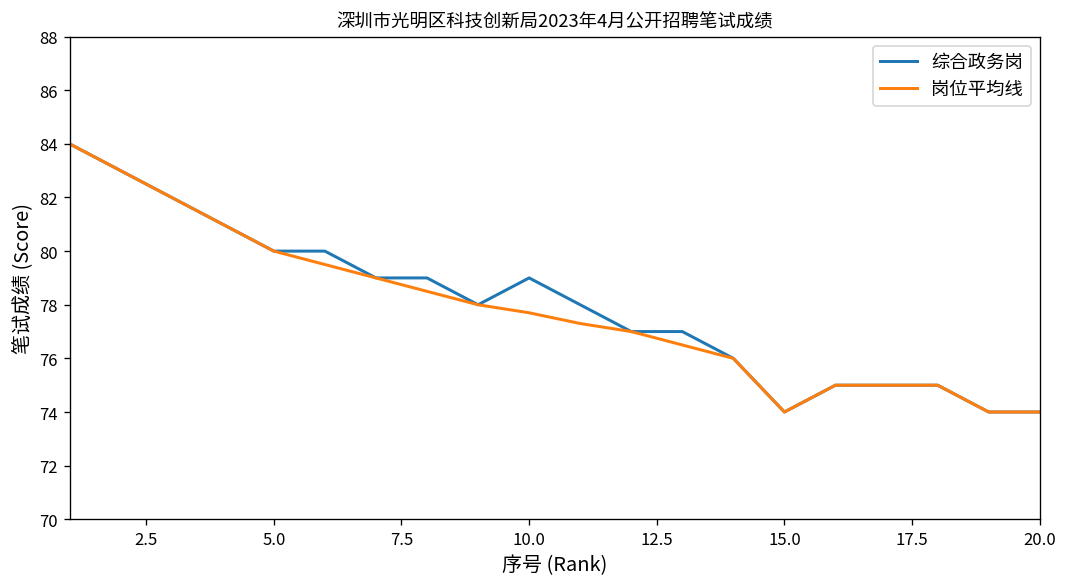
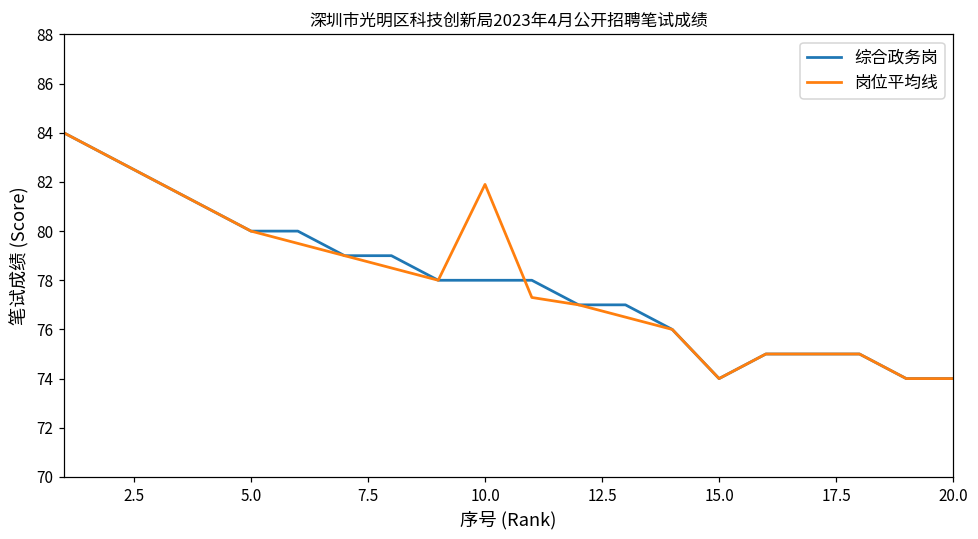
  {
    "综合政务岗": {
-     "10.0": 79
+     "10.0": 78
    },
    "岗位平均线": {
-     "10.0": 77.7
+     "10.0": 81.9
    }
  }
